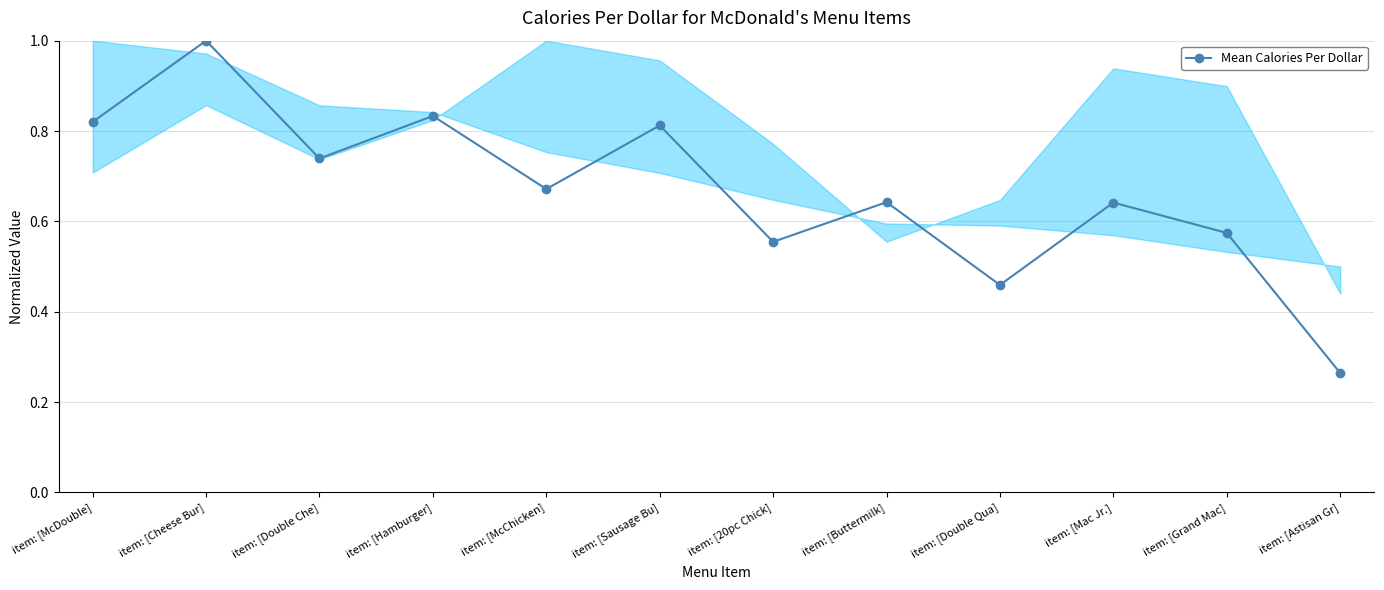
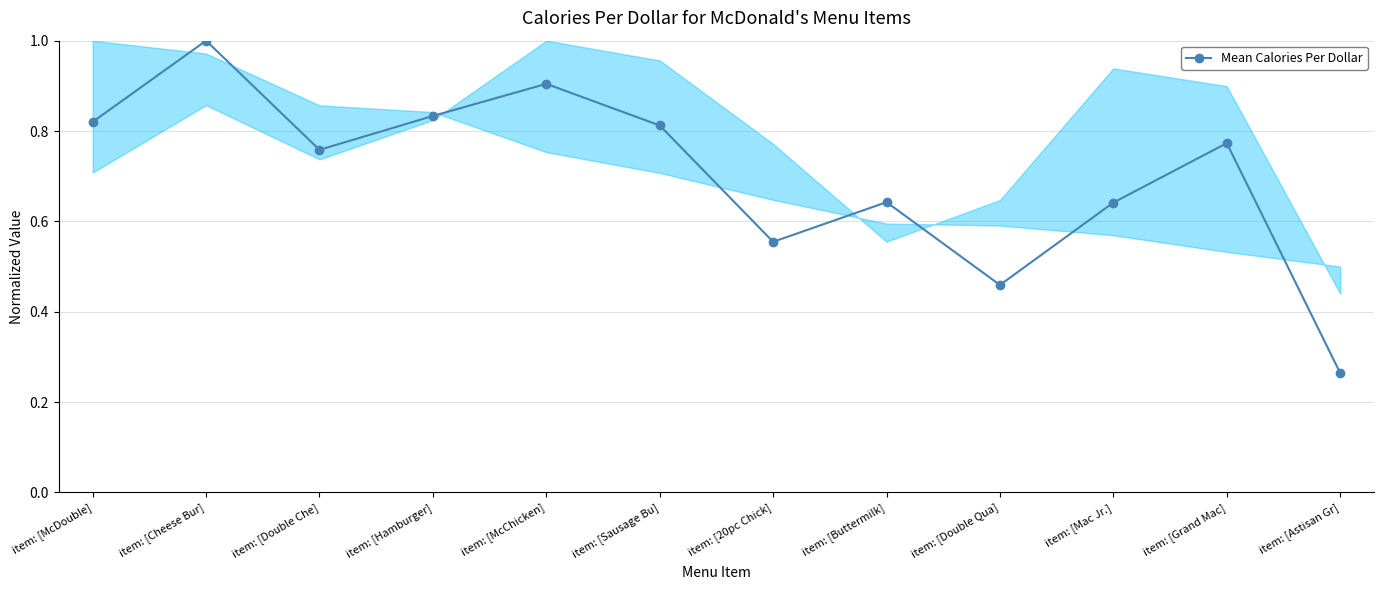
  {
    "Mean Calories Per Dollar": {
      "item: [McDouble]": 0.82,
      "item: [Cheese Bur]": 1.00,
-     "item: [Double Che]": 0.74,
+     "item: [Double Che]": 0.76,
      "item: [Hamburger]": 0.83,
-     "item: [McChicken]": 0.67,
+     "item: [McChicken]": 0.90,
      "item: [Sausage Bu]": 0.81,
      "item: [20pc Chick]": 0.55,
      "item: [Buttermilk]": 0.64,
      "item: [Double Qua]": 0.46,
      "item: [Mac Jr.]": 0.64,
-     "item: [Grand Mac]": 0.57,
+     "item: [Grand Mac]": 0.77,
      "item: [Astisan Gr]": 0.26
    }
  }
